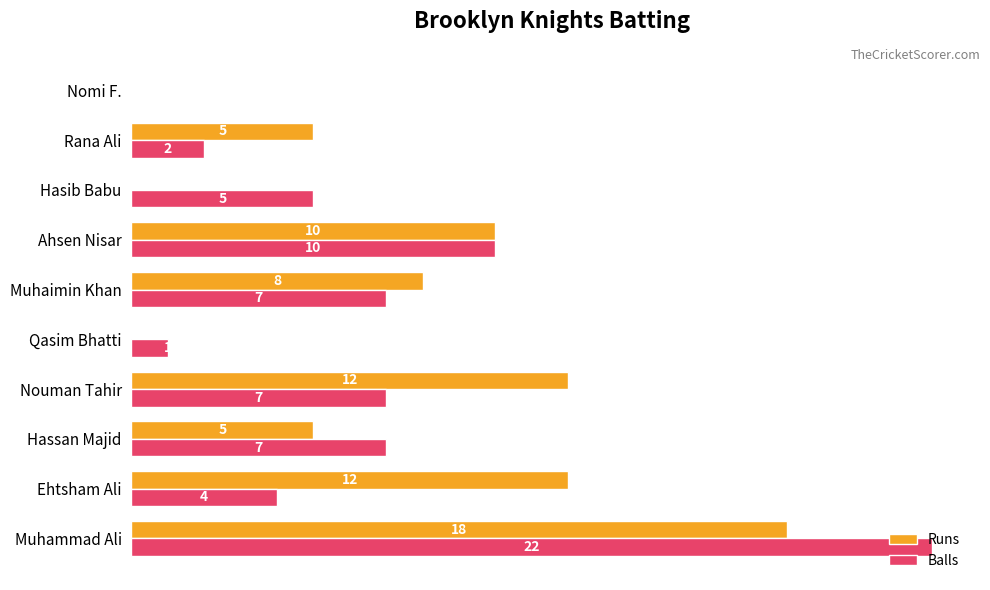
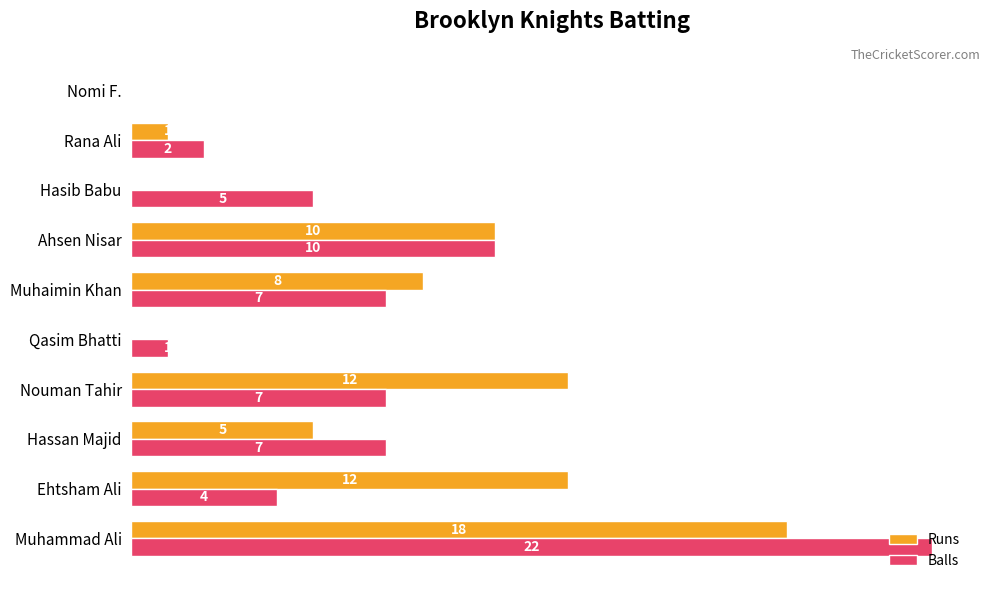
  {
    "Runs": {
-     "Rana Ali": 5,
+     "Rana Ali": 1,
      "Ahsen Nisar": 10,
      "Muhaimin Khan": 8,
      "Nouman Tahir": 12,
      "Hassan Majid": 5,
      "Ehtsham Ali": 12,
      "Muhammad Ali": 18
    },
    "Balls": {
      "Rana Ali": 2,
      "Hasib Babu": 5,
      "Ahsen Nisar": 10,
      "Muhaimin Khan": 7,
      "Qasim Bhatti": 1,
      "Nouman Tahir": 7,
      "Hassan Majid": 7,
      "Ehtsham Ali": 4,
      "Muhammad Ali": 22
    }
  }
